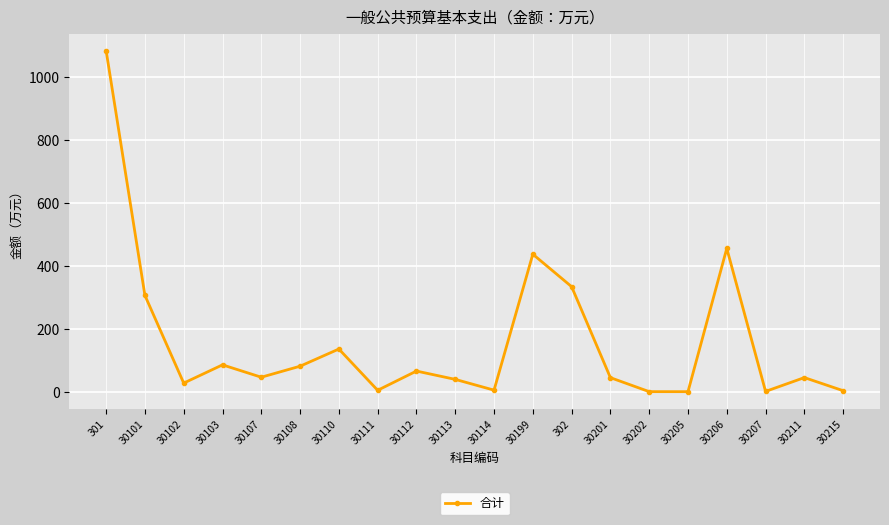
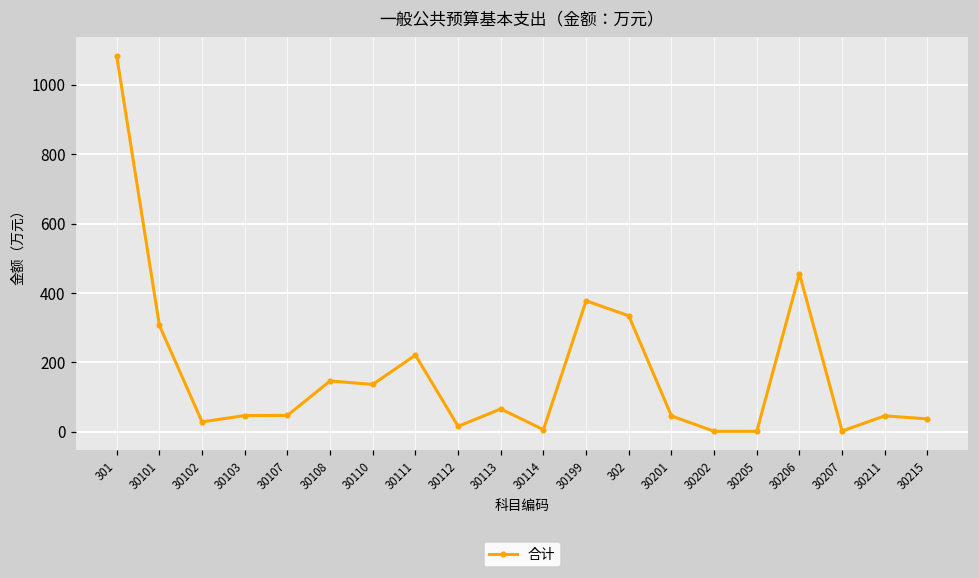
  {
    "301": 1080,
    "30101": 310,
    "30102": 30,
-   "30103": 90,
+   "30103": 50,
    "30107": 50,
-   "30108": 80,
+   "30108": 150,
    "30110": 140,
-   "30111": 10,
-   "30112": 70,
-   "30113": 40,
+   "30111": 220,
+   "30112": 20,
+   "30113": 70,
    "30114": 10,
-   "30199": 440,
+   "30199": 380,
    "302": 330,
    "30201": 50,
    "30202": 0,
    "30205": 0,
    "30206": 460,
    "30207": 0,
    "30211": 50,
-   "30215": 0
+   "30215": 40
  }
